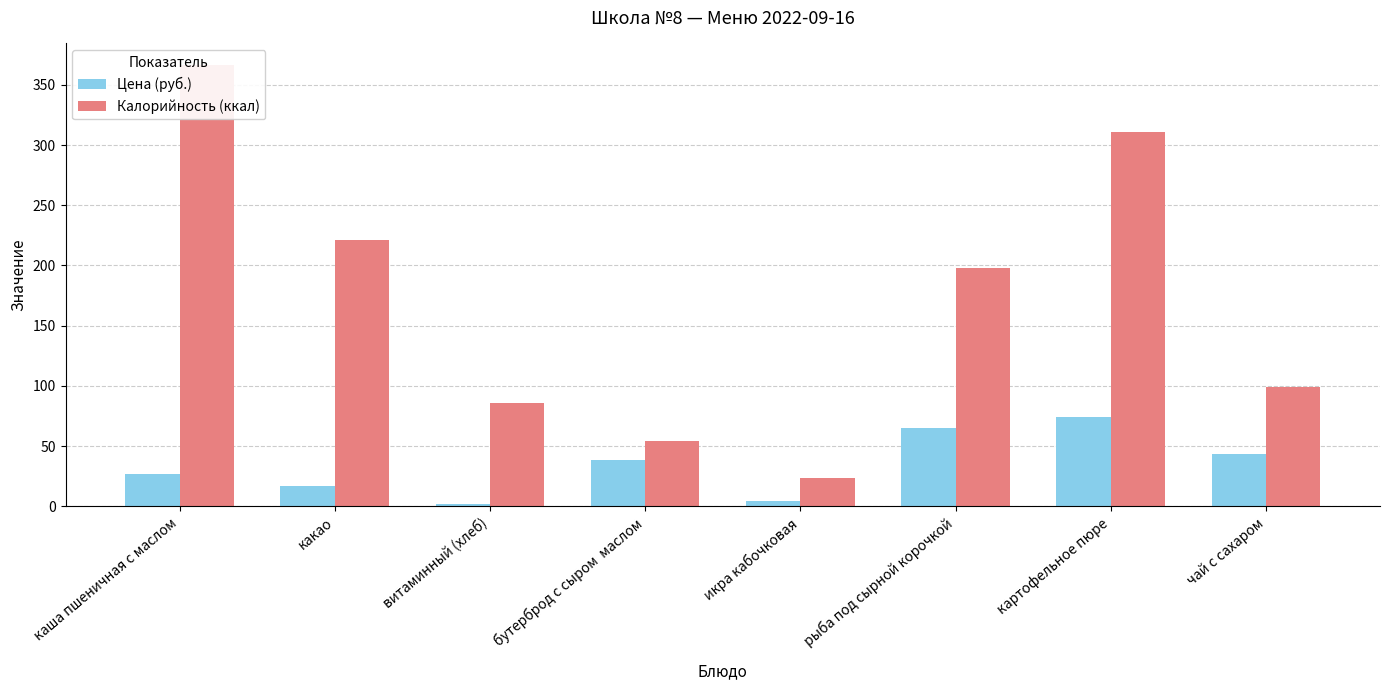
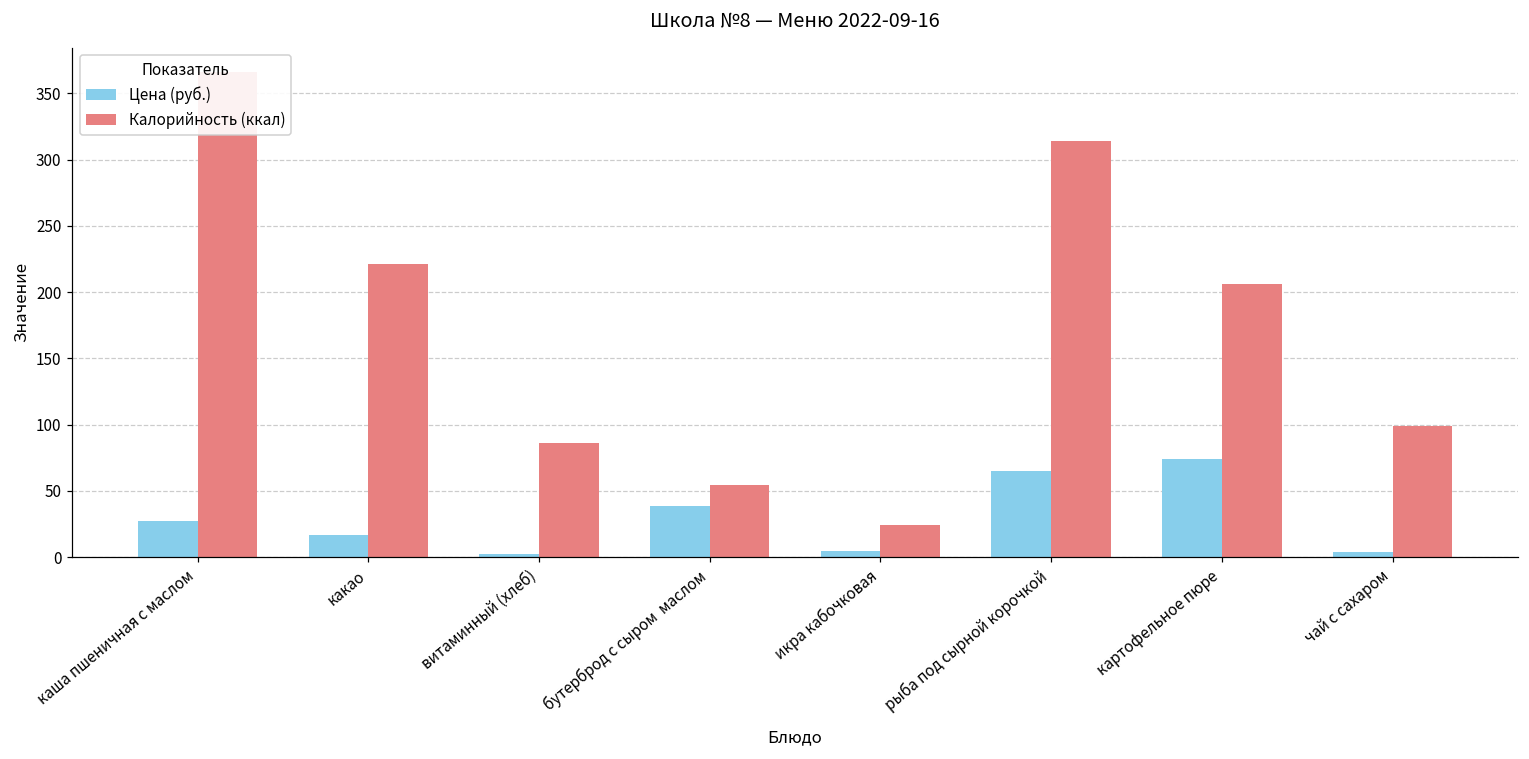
  {
    "Цена (руб.)": {
      "каша пшеничная с маслом": 27,
      "какао": 17,
      "витаминный (хлеб)": 2,
      "бутерброд с сыром маслом": 38,
      "икра кабочковая": 5,
      "рыба под сырной корочкой": 65,
      "картофельное пюре": 74,
-     "чай с сахаром": 43
+     "чай с сахаром": 4
    },
    "Калорийность (ккал)": {
      "какао": 221,
      "витаминный (хлеб)": 86,
      "бутерброд с сыром маслом": 54,
      "икра кабочковая": 24,
-     "рыба под сырной корочкой": 198,
-     "картофельное пюре": 311,
+     "рыба под сырной корочкой": 314,
+     "картофельное пюре": 206,
      "чай с сахаром": 99
    }
  }
